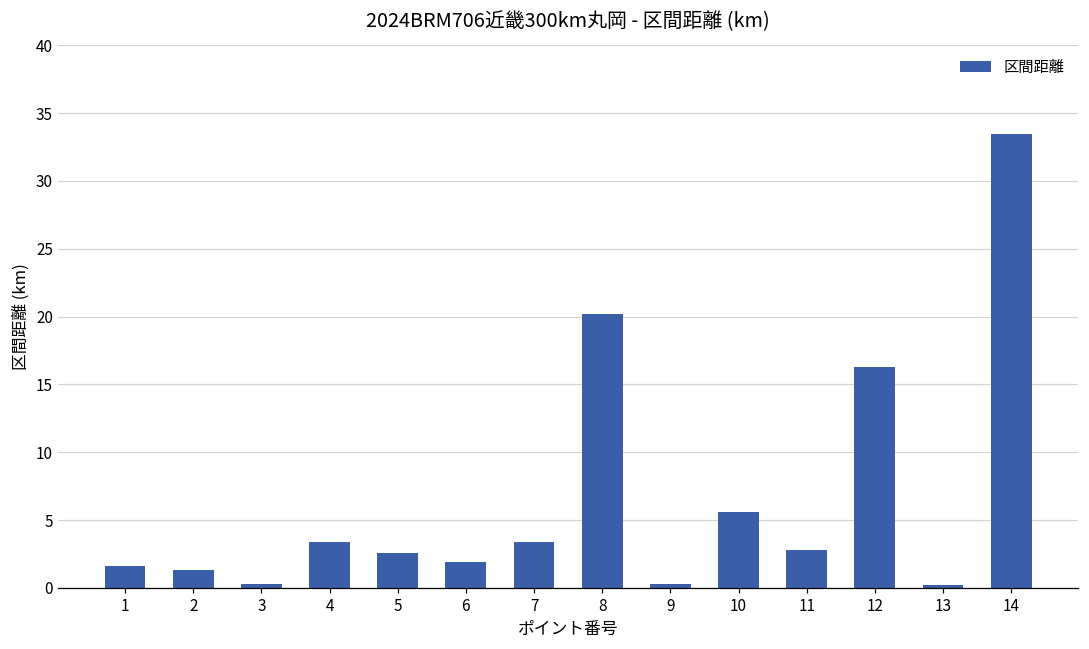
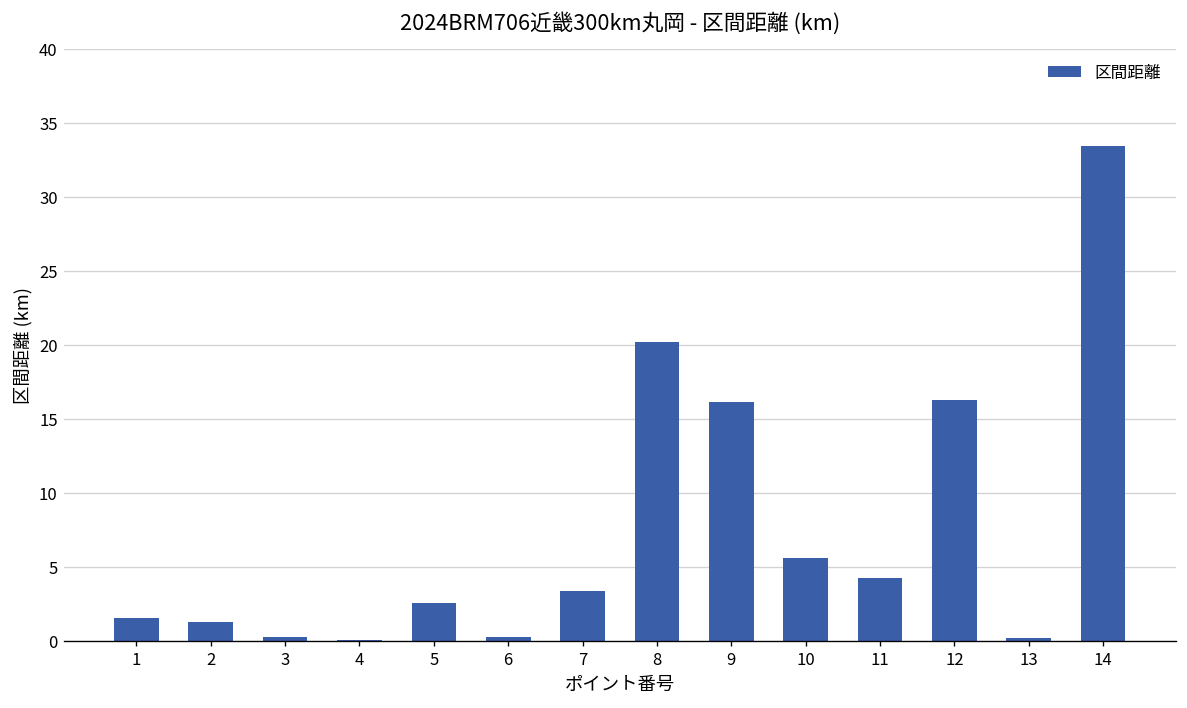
  {
    "1": 1.6,
    "2": 1.3,
    "3": 0.3,
-   "4": 3.4,
+   "4": 0.1,
    "5": 2.6,
-   "6": 1.9,
+   "6": 0.3,
    "7": 3.4,
    "8": 20.2,
-   "9": 0.3,
+   "9": 16.2,
    "10": 5.6,
-   "11": 2.8,
+   "11": 4.3,
    "12": 16.3,
    "14": 33.5
  }
